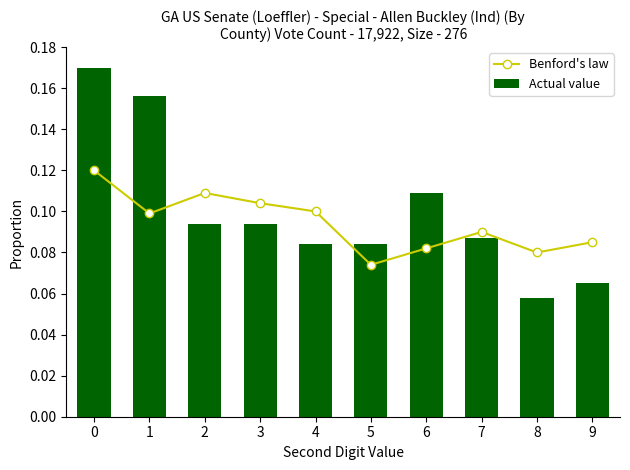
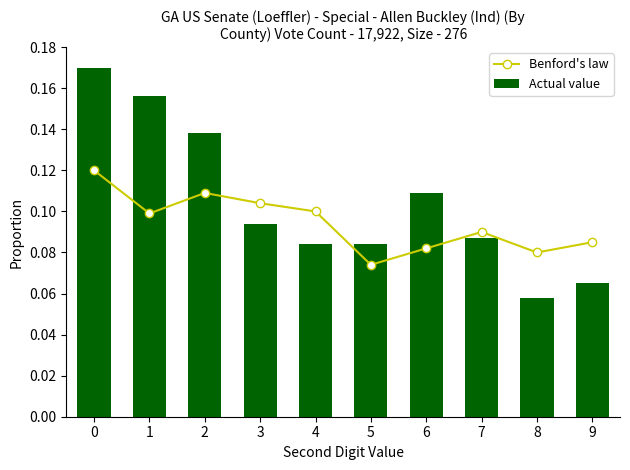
  {
    "Benford's law": {
      "0": 0.120,
      "1": 0.099,
      "2": 0.109,
      "3": 0.104,
      "4": 0.100,
      "5": 0.074,
      "6": 0.082,
      "7": 0.090,
      "8": 0.080,
      "9": 0.085
    },
    "Actual value": {
      "0": 0.170,
      "1": 0.156,
-     "2": 0.094,
+     "2": 0.138,
      "3": 0.094,
      "4": 0.084,
      "5": 0.084,
      "6": 0.109,
      "7": 0.087,
      "8": 0.058,
      "9": 0.065
    }
  }
